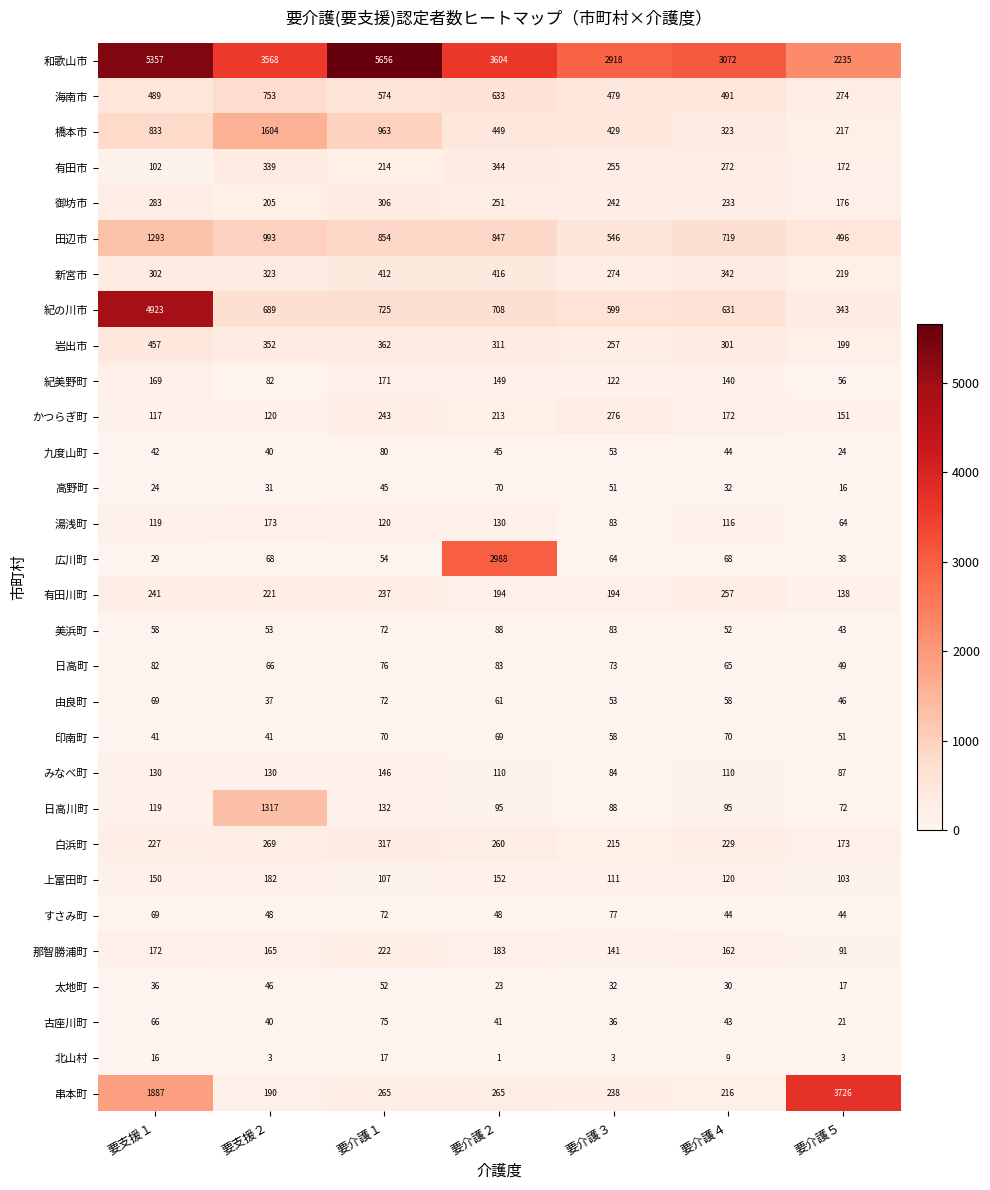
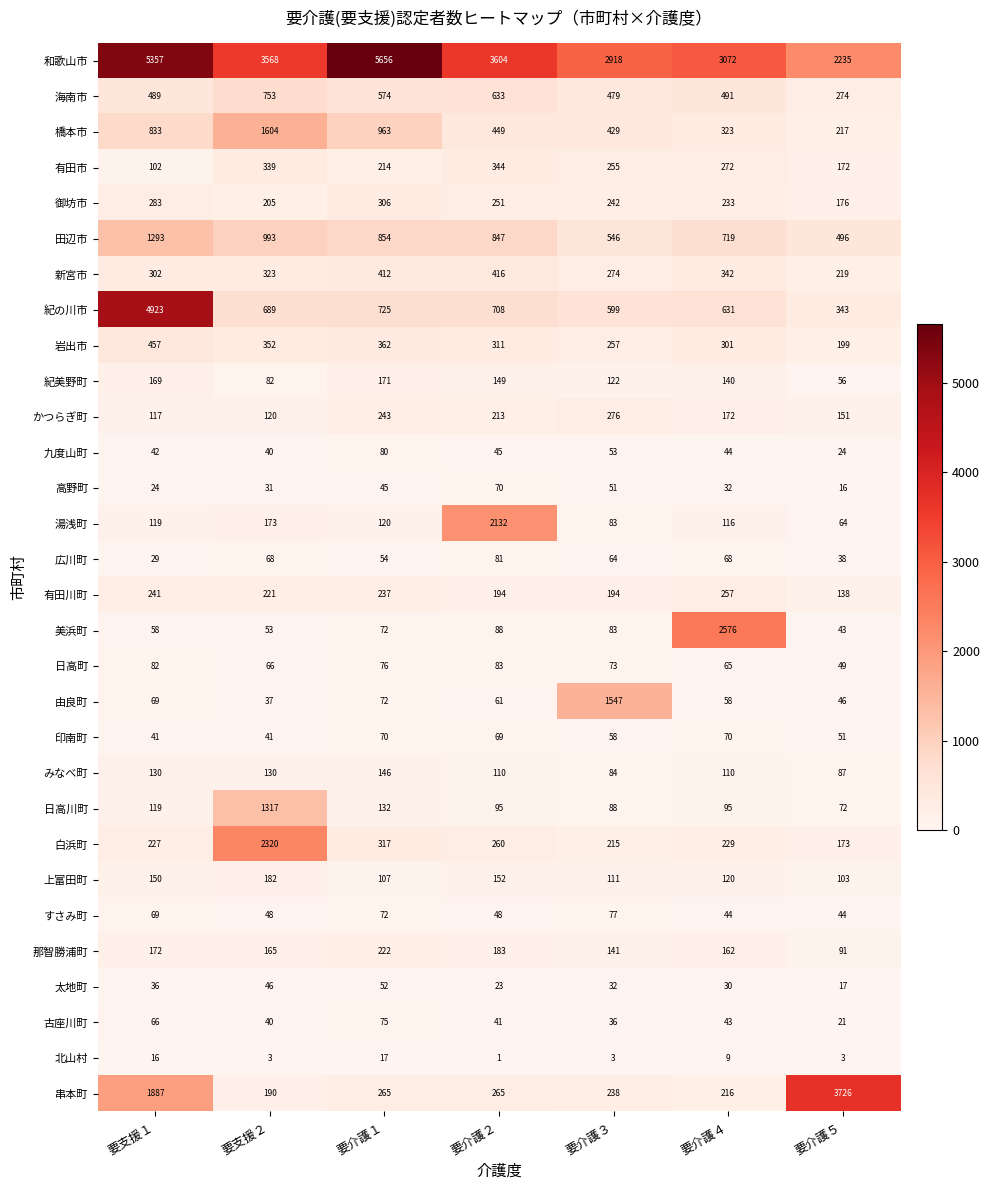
  {
    "湯浅町": {
      "要支援１": 119,
      "要支援２": 173,
      "要介護１": 120,
-     "要介護２": 130,
+     "要介護２": 2132,
      "要介護３": 83,
      "要介護４": 116,
      "要介護５": 64
    },
    "広川町": {
      "要支援１": 29,
      "要支援２": 68,
      "要介護１": 54,
-     "要介護２": 2988,
+     "要介護２": 81,
      "要介護３": 64,
      "要介護４": 68,
      "要介護５": 38
    },
    "美浜町": {
      "要支援１": 58,
      "要支援２": 53,
      "要介護１": 72,
      "要介護２": 88,
      "要介護３": 83,
-     "要介護４": 52,
+     "要介護４": 2576,
      "要介護５": 43
    },
    "由良町": {
      "要支援１": 69,
      "要支援２": 37,
      "要介護１": 72,
      "要介護２": 61,
-     "要介護３": 53,
+     "要介護３": 1547,
      "要介護４": 58,
      "要介護５": 46
    },
    "白浜町": {
      "要支援１": 227,
-     "要支援２": 269,
+     "要支援２": 2320,
      "要介護１": 317,
      "要介護２": 260,
      "要介護３": 215,
      "要介護４": 229,
      "要介護５": 173
    }
  }
